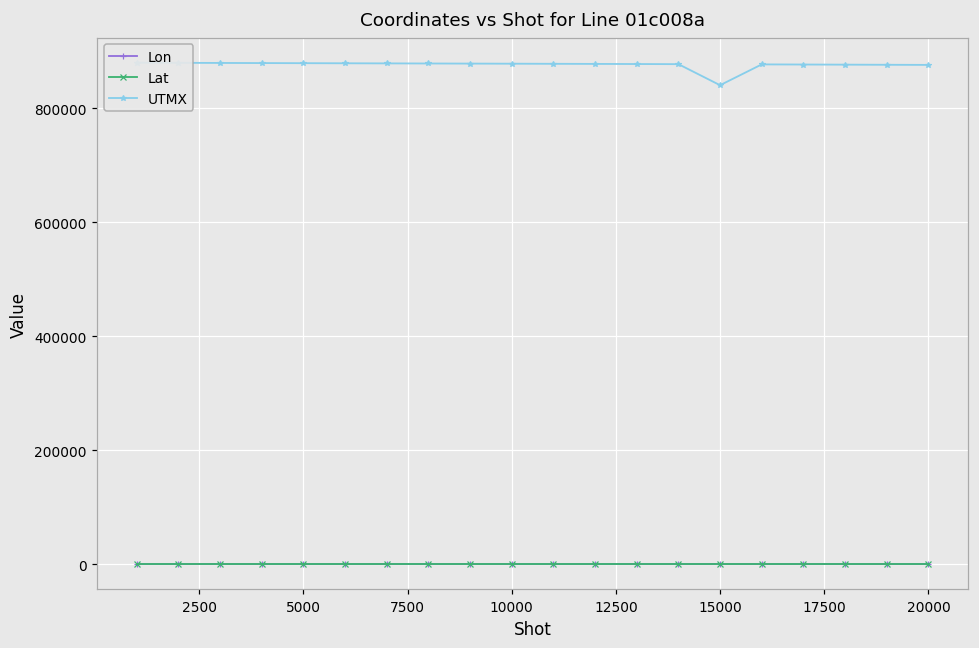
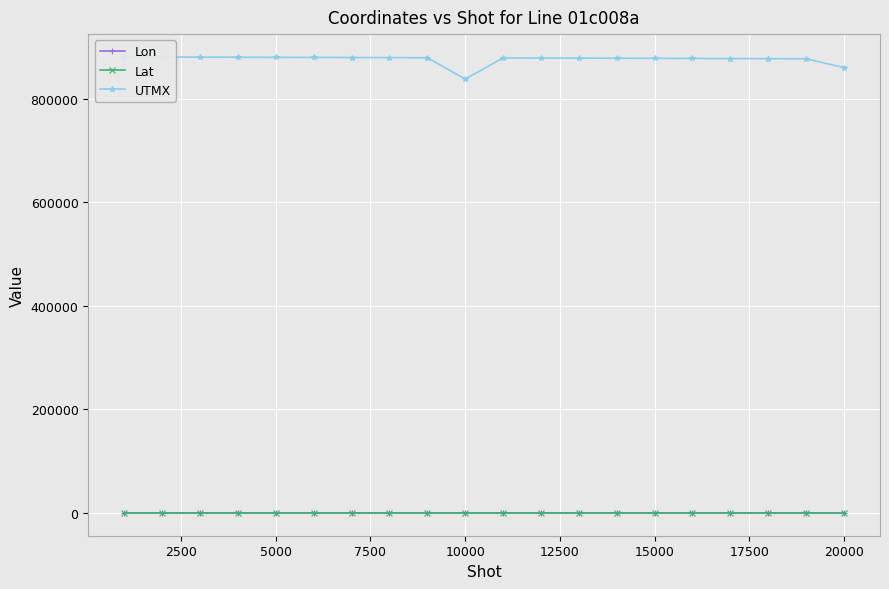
  {
    "Lat": {
      "5000": 0,
      "10000": 0,
      "15000": 0,
      "20000": 0
    },
    "UTMX": {
      "5000": 880000,
-     "10000": 880000,
-     "15000": 840000,
-     "20000": 880000
+     "10000": 840000,
+     "15000": 880000,
+     "20000": 860000
    }
  }
